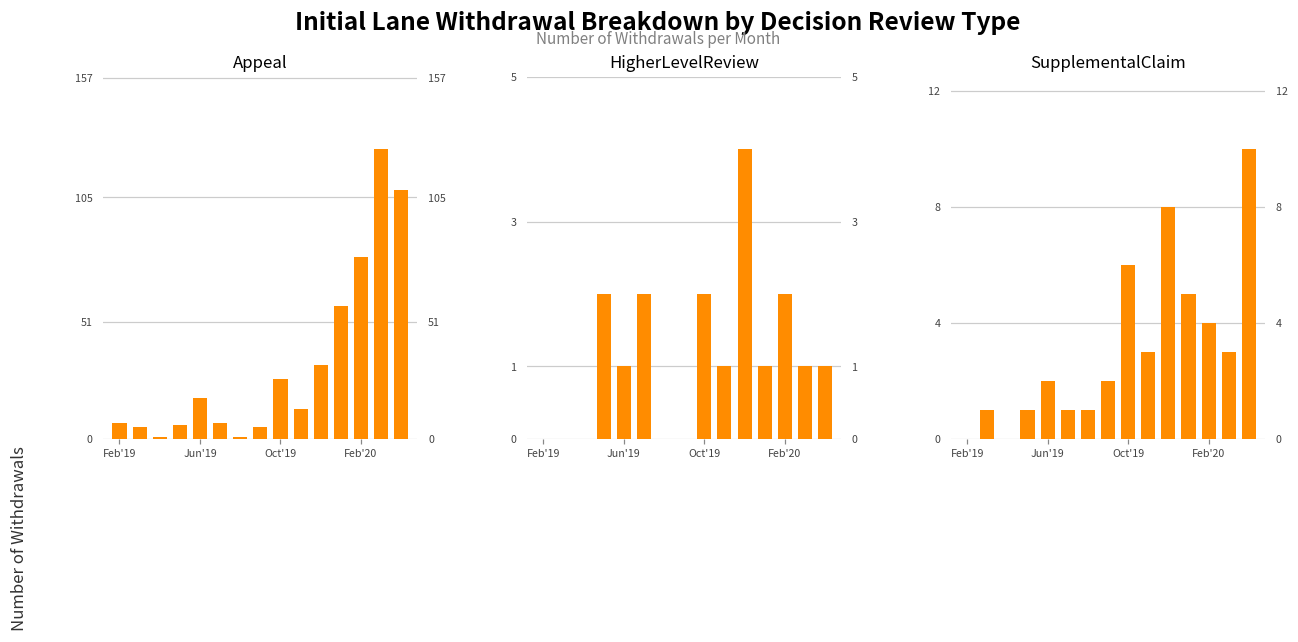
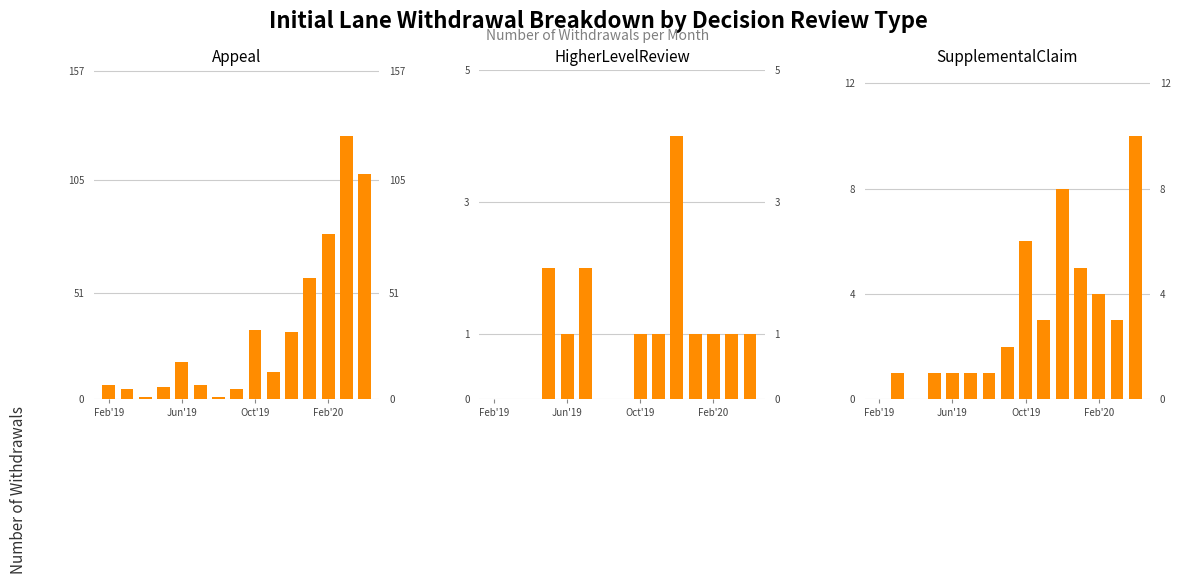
  {
    "Appeal": {
      "Feb'19": 7,
      "Jun'19": 18,
-     "Oct'19": 26,
+     "Oct'19": 33,
      "Feb'20": 79
    },
    "HigherLevelReview": {
      "Feb'19": 0,
      "Jun'19": 1,
-     "Oct'19": 2,
-     "Feb'20": 2
+     "Oct'19": 1,
+     "Feb'20": 1
    },
    "SupplementalClaim": {
      "Feb'19": 0,
-     "Jun'19": 2,
+     "Jun'19": 1,
      "Oct'19": 6,
      "Feb'20": 4
    }
  }
